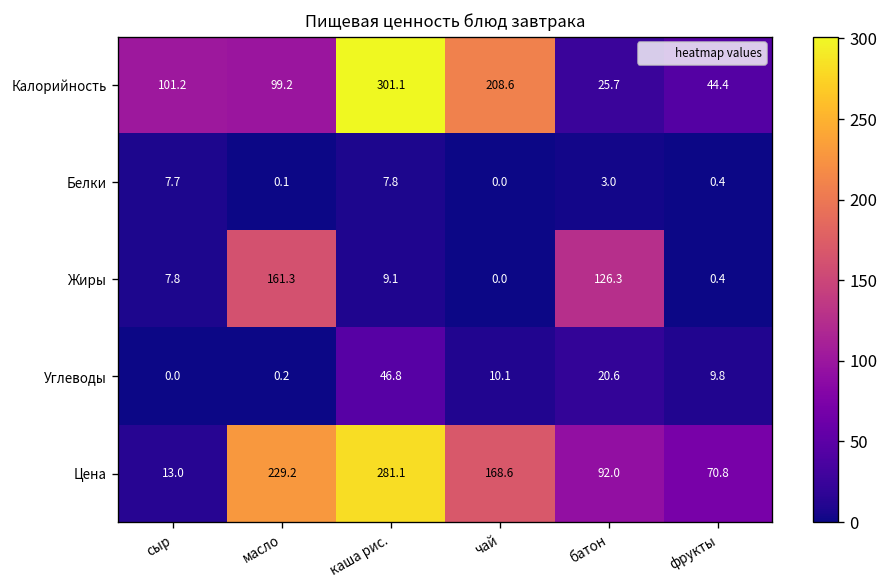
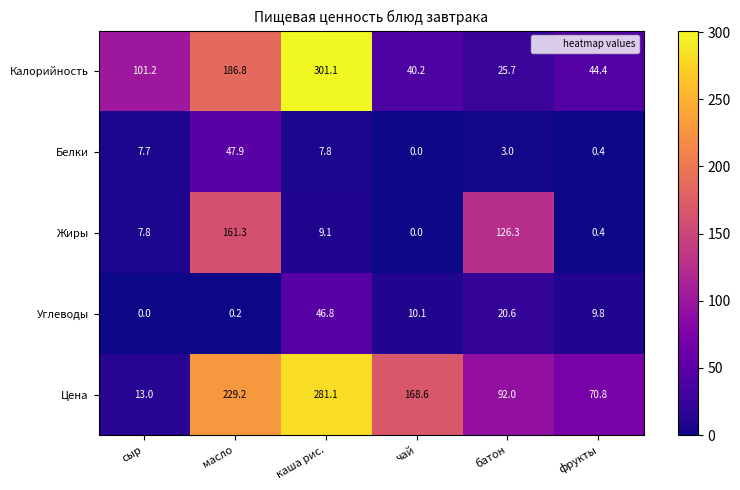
  {
    "Калорийность": {
      "сыр": 101.2,
-     "масло": 99.2,
+     "масло": 186.8,
      "каша рис.": 301.1,
-     "чай": 208.6,
+     "чай": 40.2,
      "батон": 25.7,
      "фрукты": 44.4
    },
    "Белки": {
      "сыр": 7.7,
-     "масло": 0.1,
+     "масло": 47.9,
      "каша рис.": 7.8,
      "чай": 0.0,
      "батон": 3.0,
      "фрукты": 0.4
    },
    "Жиры": {
      "сыр": 7.8,
      "масло": 161.3,
      "каша рис.": 9.1,
      "чай": 0.0,
      "батон": 126.3,
      "фрукты": 0.4
    },
    "Углеводы": {
      "сыр": 0.0,
      "масло": 0.2,
      "каша рис.": 46.8,
      "чай": 10.1,
      "батон": 20.6,
      "фрукты": 9.8
    },
    "Цена": {
      "сыр": 13.0,
      "масло": 229.2,
      "каша рис.": 281.1,
      "чай": 168.6,
      "батон": 92.0,
      "фрукты": 70.8
    }
  }
